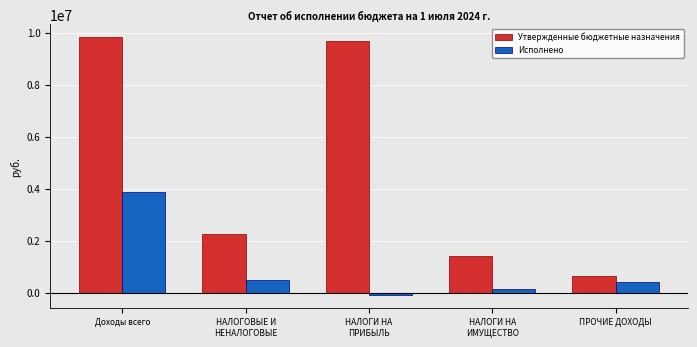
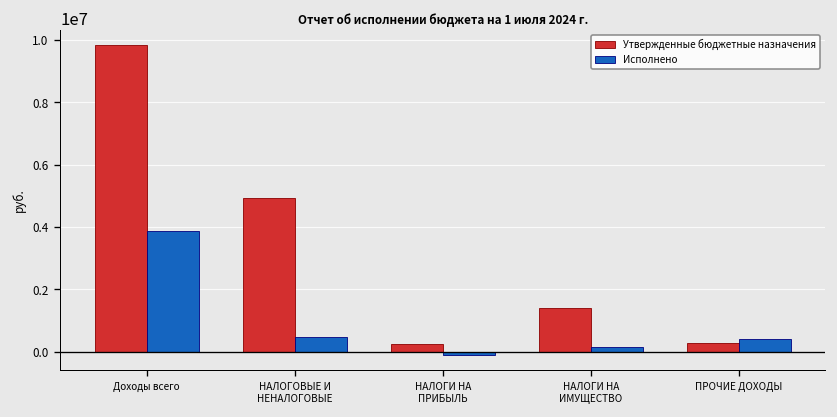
  {
    "Утвержденные бюджетные назначения": {
      "Доходы всего": 9800000,
-     "НАЛОГОВЫЕ И НЕНАЛОГОВЫЕ": 2300000,
-     "НАЛОГИ НА ПРИБЫЛЬ": 9700000,
+     "НАЛОГОВЫЕ И НЕНАЛОГОВЫЕ": 4900000,
+     "НАЛОГИ НА ПРИБЫЛЬ": 200000,
      "НАЛОГИ НА ИМУЩЕСТВО": 1400000,
-     "ПРОЧИЕ ДОХОДЫ": 600000
+     "ПРОЧИЕ ДОХОДЫ": 300000
    },
    "Исполнено": {
      "Доходы всего": 3900000,
      "НАЛОГОВЫЕ И НЕНАЛОГОВЫЕ": 500000,
      "НАЛОГИ НА ИМУЩЕСТВО": 200000,
      "ПРОЧИЕ ДОХОДЫ": 400000
    }
  }
